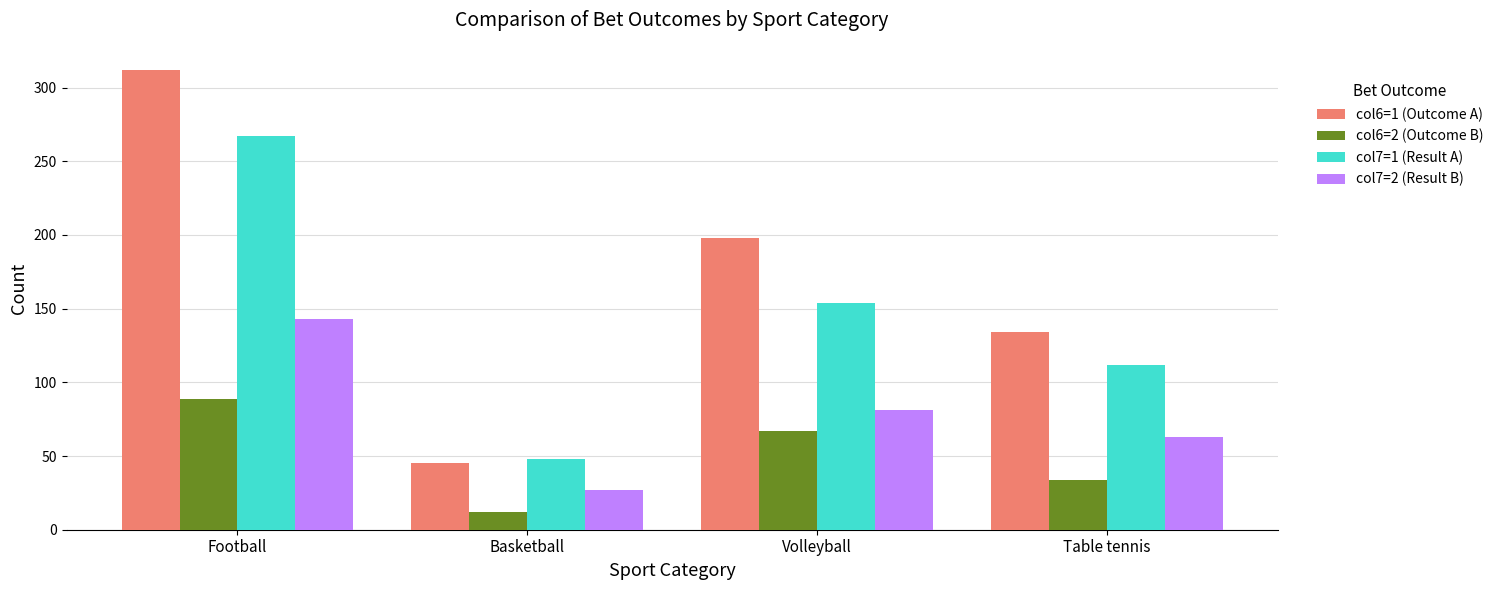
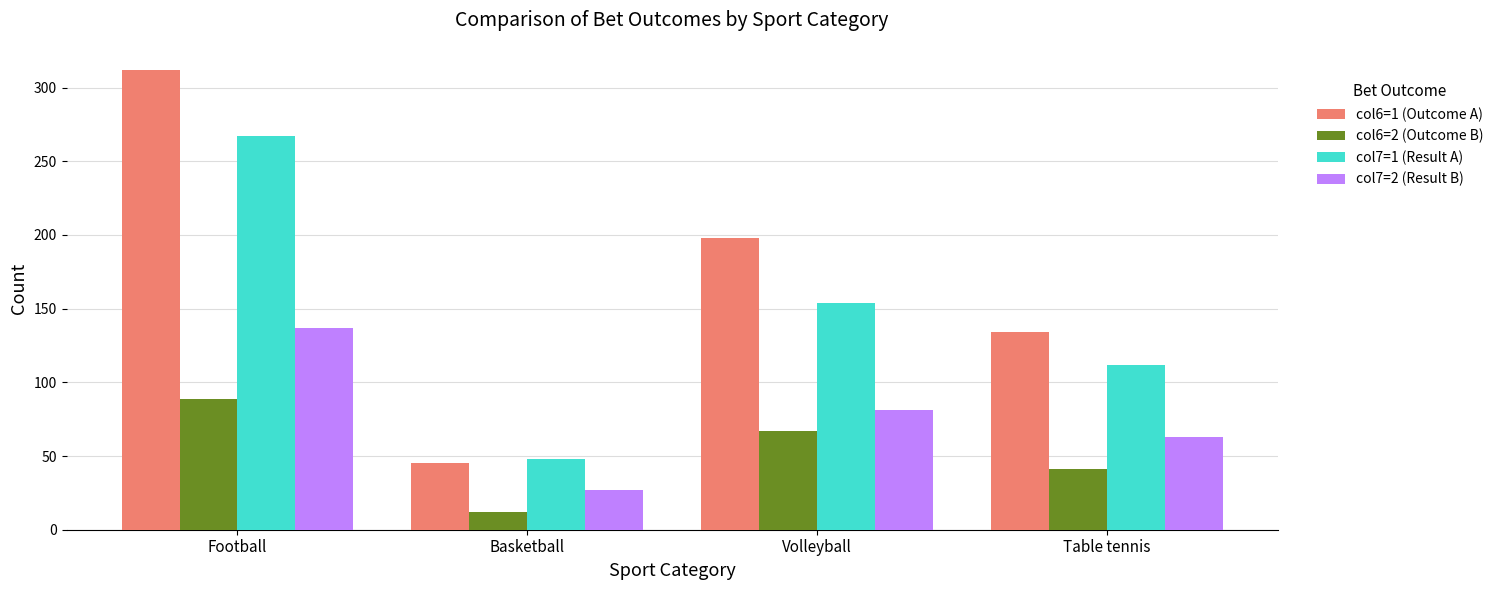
  {
    "col6=1 (Outcome A)": {
      "Football": 312,
      "Basketball": 45,
      "Volleyball": 198,
      "Table tennis": 134
    },
    "col6=2 (Outcome B)": {
      "Football": 89,
      "Basketball": 12,
      "Volleyball": 67,
-     "Table tennis": 34
+     "Table tennis": 41
    },
    "col7=1 (Result A)": {
      "Football": 267,
      "Basketball": 48,
      "Volleyball": 154,
      "Table tennis": 112
    },
    "col7=2 (Result B)": {
-     "Football": 143,
+     "Football": 137,
      "Basketball": 27,
      "Volleyball": 81,
      "Table tennis": 63
    }
  }
